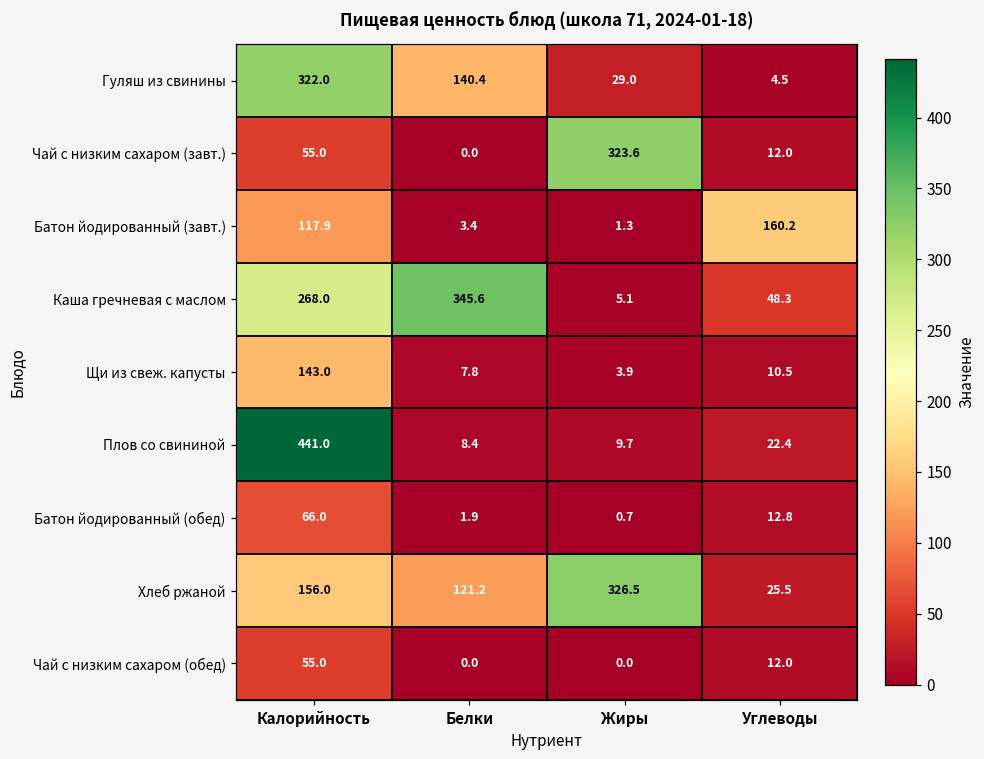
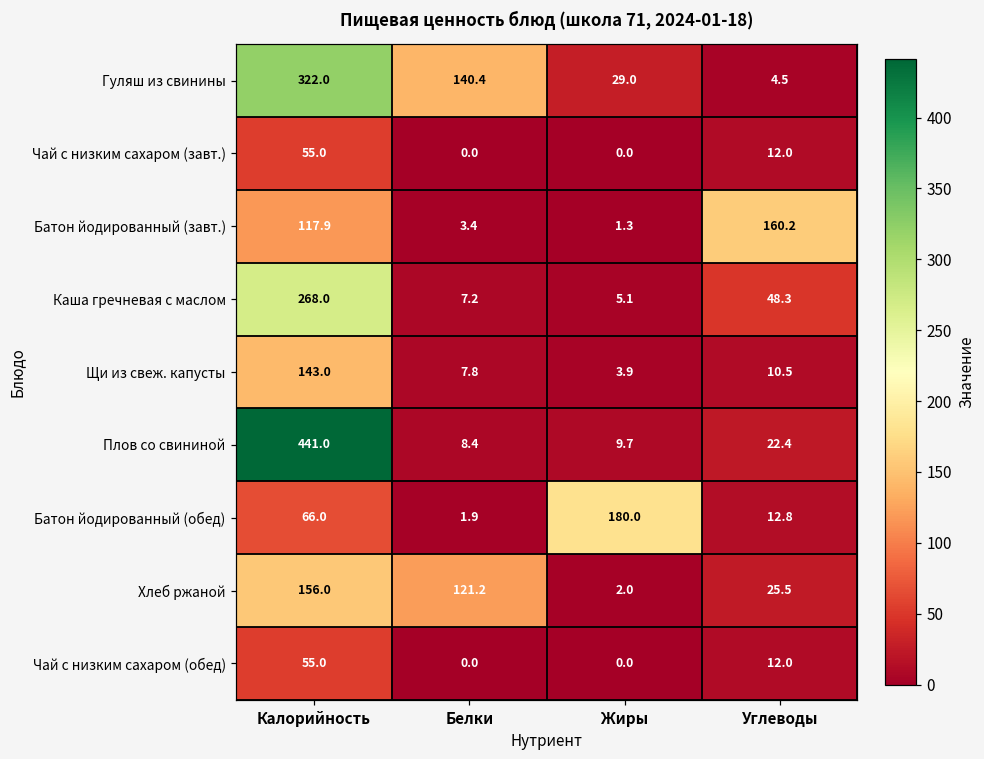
  {
    "Гуляш из свинины": {
      "Калорийность": 322.0,
      "Белки": 140.4,
      "Жиры": 29.0,
      "Углеводы": 4.5
    },
    "Чай с низким сахаром (завт.)": {
      "Калорийность": 55.0,
      "Белки": 0.0,
-     "Жиры": 323.6,
+     "Жиры": 0.0,
      "Углеводы": 12.0
    },
    "Батон йодированный (завт.)": {
      "Калорийность": 117.9,
      "Белки": 3.4,
      "Жиры": 1.3,
      "Углеводы": 160.2
    },
    "Каша гречневая с маслом": {
      "Калорийность": 268.0,
-     "Белки": 345.6,
+     "Белки": 7.2,
      "Жиры": 5.1,
      "Углеводы": 48.3
    },
    "Щи из свеж. капусты": {
      "Калорийность": 143.0,
      "Белки": 7.8,
      "Жиры": 3.9,
      "Углеводы": 10.5
    },
    "Плов со свининой": {
      "Калорийность": 441.0,
      "Белки": 8.4,
      "Жиры": 9.7,
      "Углеводы": 22.4
    },
    "Батон йодированный (обед)": {
      "Калорийность": 66.0,
      "Белки": 1.9,
-     "Жиры": 0.7,
+     "Жиры": 180.0,
      "Углеводы": 12.8
    },
    "Хлеб ржаной": {
      "Калорийность": 156.0,
      "Белки": 121.2,
-     "Жиры": 326.5,
+     "Жиры": 2.0,
      "Углеводы": 25.5
    },
    "Чай с низким сахаром (обед)": {
      "Калорийность": 55.0,
      "Белки": 0.0,
      "Жиры": 0.0,
      "Углеводы": 12.0
    }
  }
